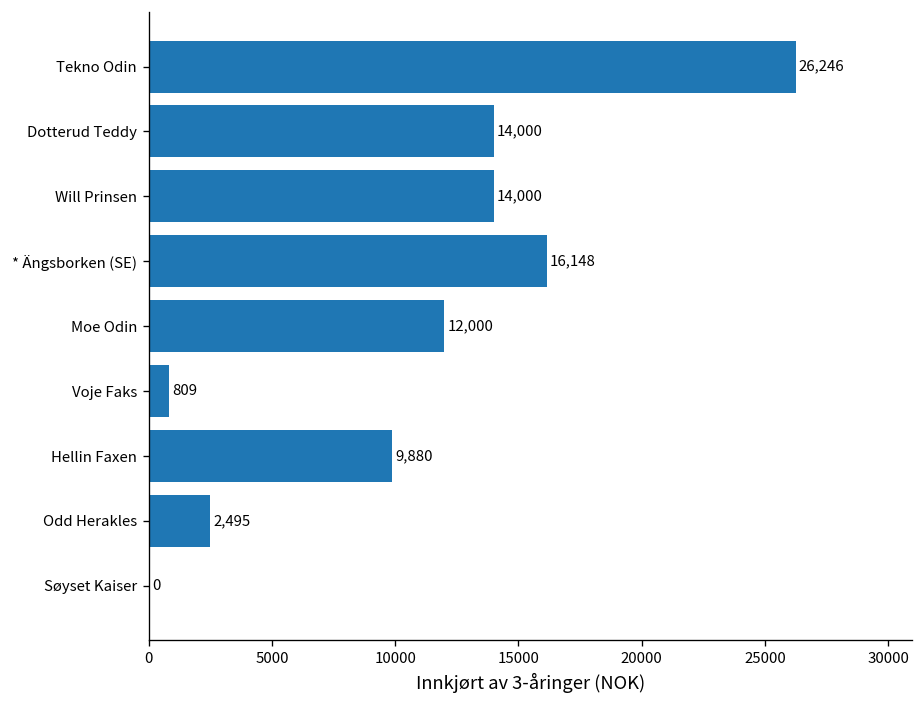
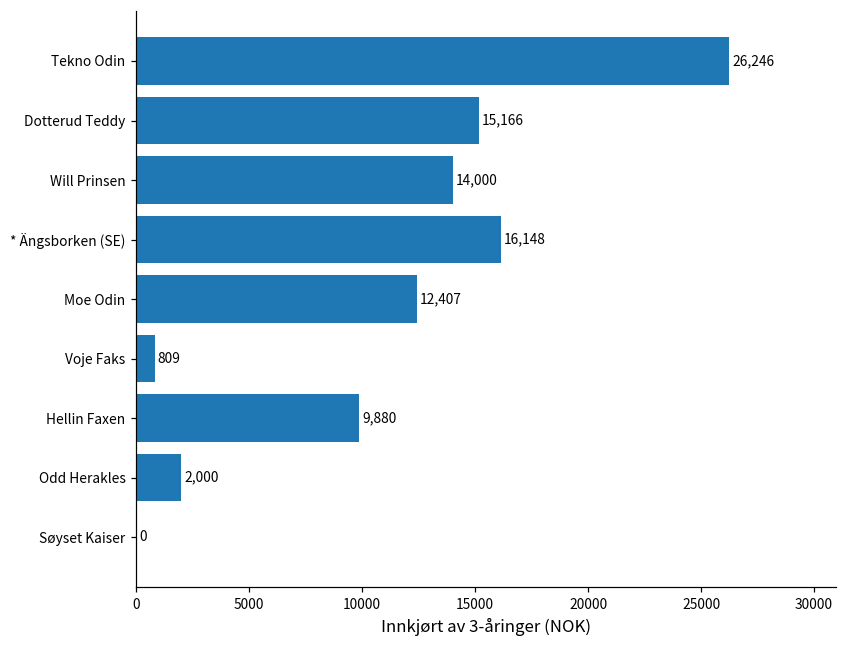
  {
    "Tekno Odin": "26,246",
-   "Dotterud Teddy": "14,000",
+   "Dotterud Teddy": "15,166",
    "Will Prinsen": "14,000",
    "* Ängsborken (SE)": "16,148",
-   "Moe Odin": "12,000",
+   "Moe Odin": "12,407",
    "Voje Faks": "809",
    "Hellin Faxen": "9,880",
-   "Odd Herakles": "2,495",
+   "Odd Herakles": "2,000",
    "Søyset Kaiser": "0"
  }
